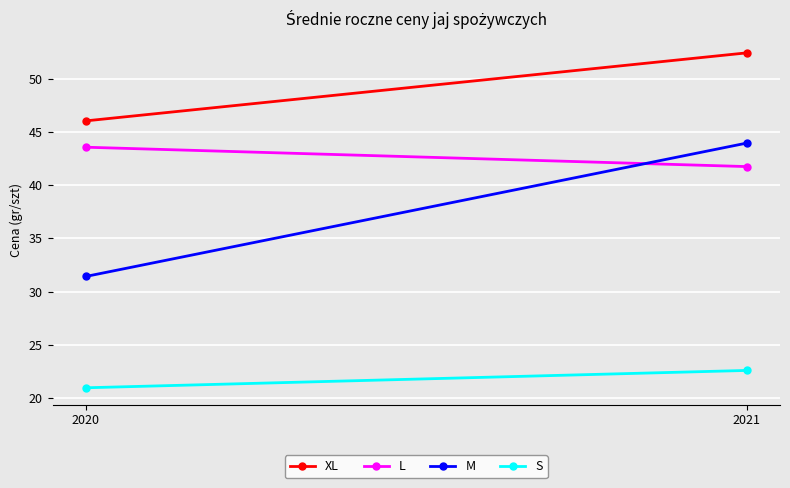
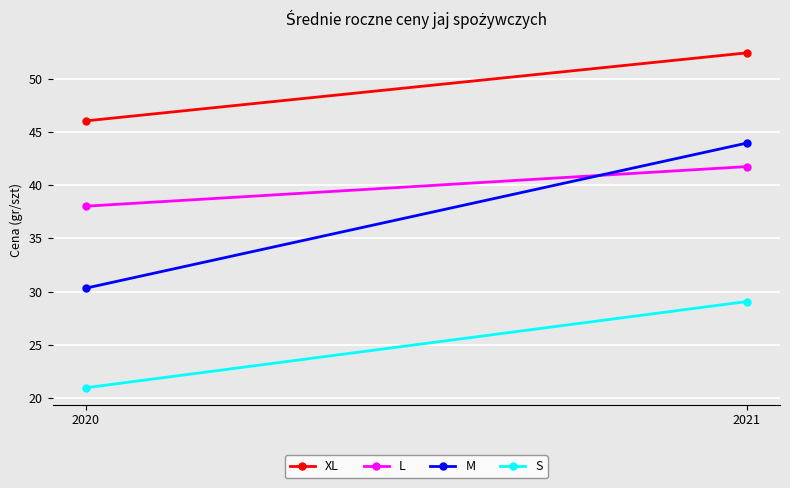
  {
    "XL": {
      "2020": 46.0,
      "2021": 52.4
    },
    "L": {
-     "2020": 43.6,
+     "2020": 38.0,
      "2021": 41.7
    },
    "M": {
-     "2020": 31.4,
+     "2020": 30.3,
      "2021": 43.9
    },
    "S": {
      "2020": 21.0,
-     "2021": 22.6
+     "2021": 29.1
    }
  }
